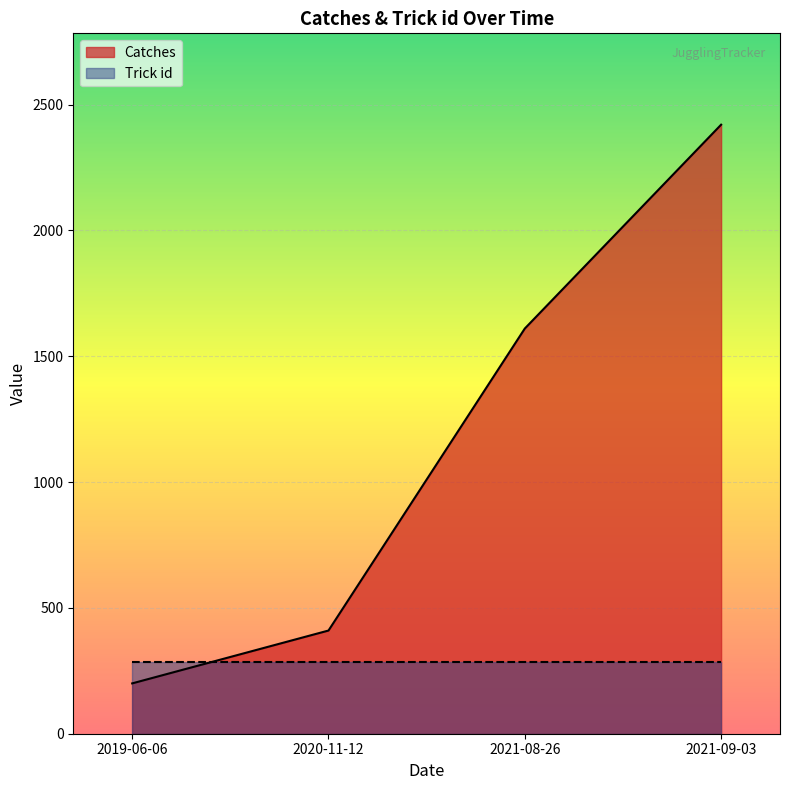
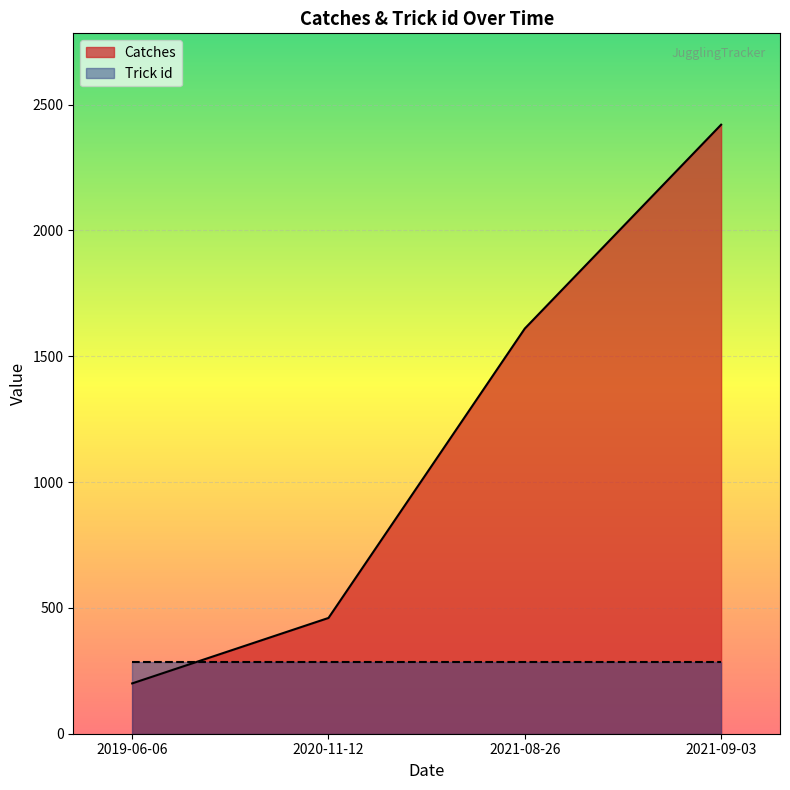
  {
    "Catches": {
      "2019-06-06": 200,
-     "2020-11-12": 410,
+     "2020-11-12": 460,
      "2021-08-26": 1610,
      "2021-09-03": 2420
    },
    "Trick id": {
      "2019-06-06": 280,
      "2020-11-12": 280,
      "2021-08-26": 280,
      "2021-09-03": 280
    }
  }
